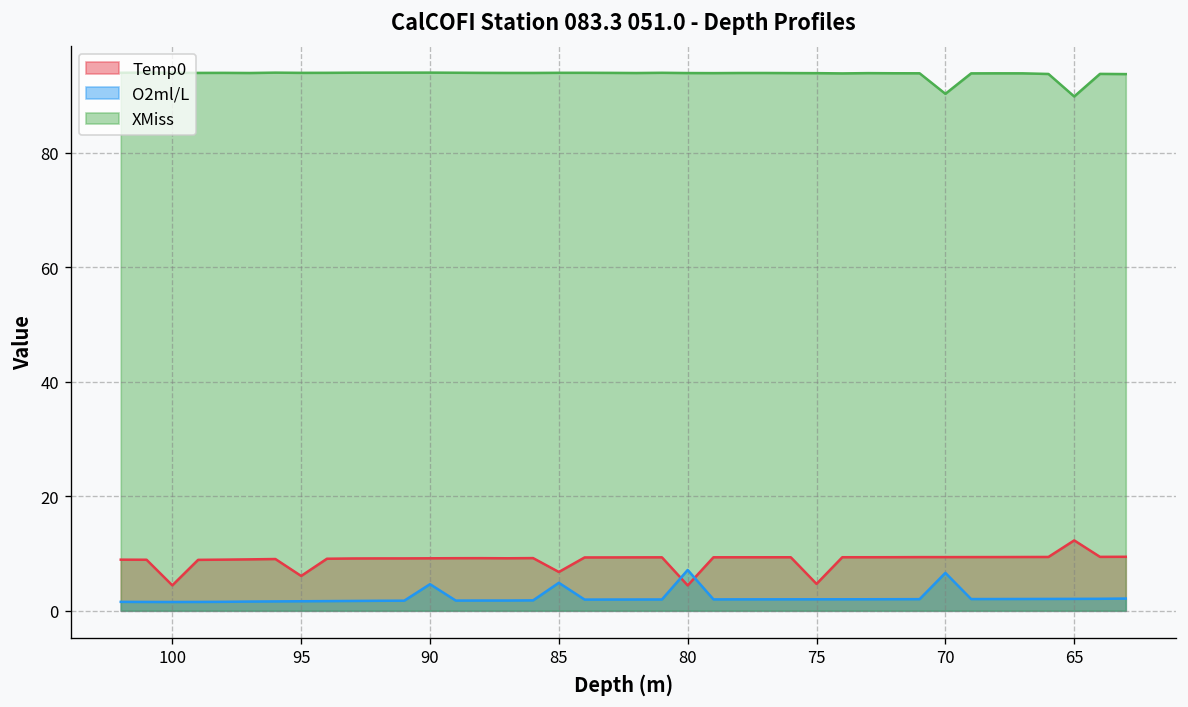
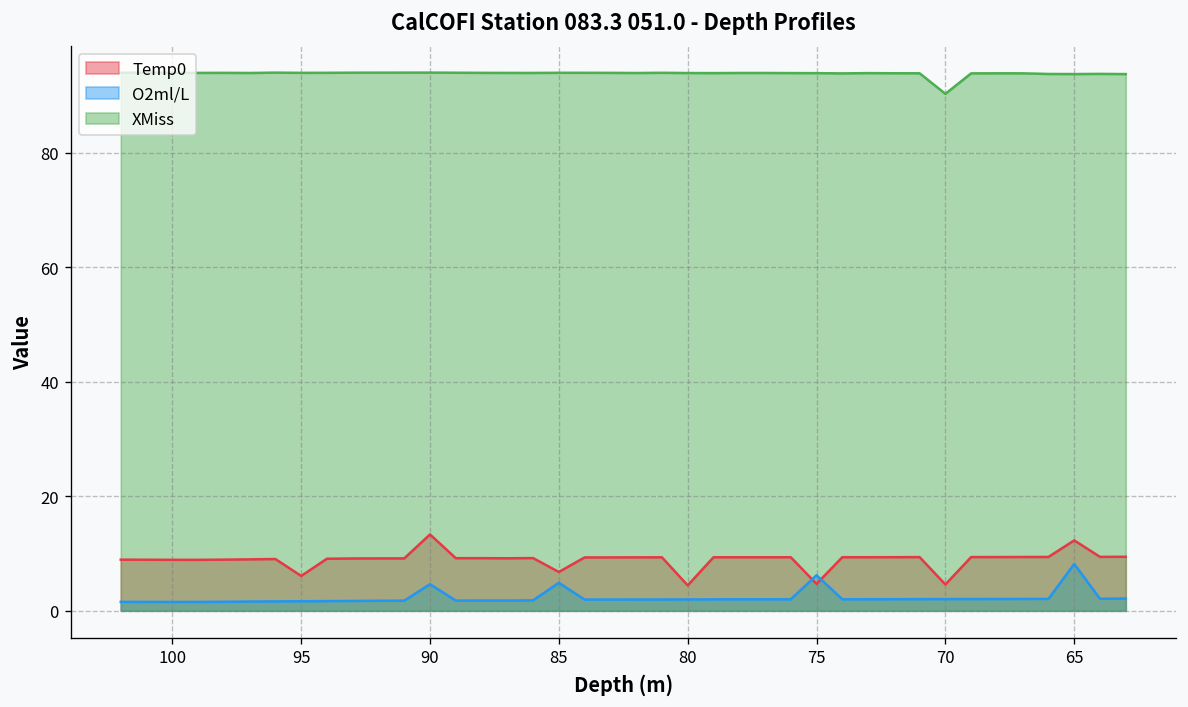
  {
    "Temp0": {
-     "100": 4,
+     "100": 9,
      "95": 6,
-     "90": 9,
+     "90": 13,
      "85": 7,
      "80": 4,
      "75": 5,
-     "70": 9,
+     "70": 5,
      "65": 12
    },
    "O2ml/L": {
      "100": 2,
      "95": 2,
      "90": 5,
      "85": 5,
-     "80": 7,
-     "75": 2,
-     "70": 7,
-     "65": 2
+     "80": 2,
+     "75": 6,
+     "70": 2,
+     "65": 8
    },
    "XMiss": {
      "95": 94,
      "90": 94,
      "85": 94,
      "80": 94,
      "75": 94,
      "70": 90,
-     "65": 90
+     "65": 94
    }
  }
